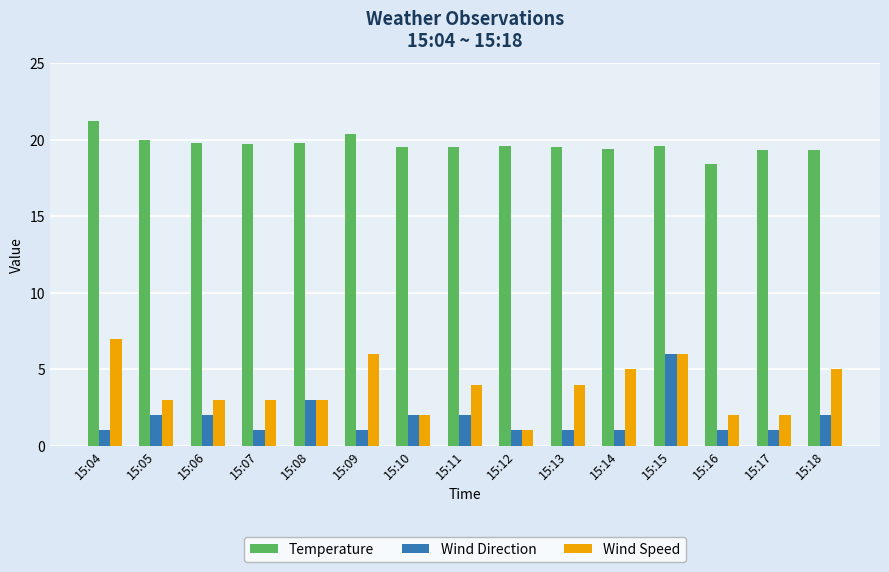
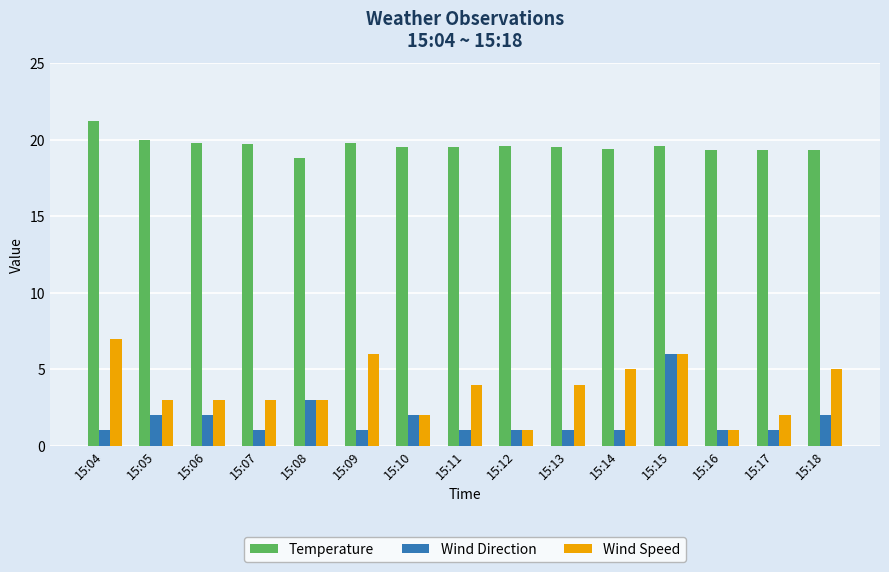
  {
    "Temperature": {
      "15:04": 21.2,
      "15:05": 20.0,
      "15:06": 19.8,
      "15:07": 19.7,
-     "15:08": 19.8,
-     "15:09": 20.4,
+     "15:08": 18.8,
+     "15:09": 19.8,
      "15:10": 19.5,
      "15:11": 19.5,
      "15:12": 19.6,
      "15:13": 19.5,
      "15:14": 19.4,
      "15:15": 19.6,
-     "15:16": 18.4,
+     "15:16": 19.3,
      "15:17": 19.3,
      "15:18": 19.3
    },
    "Wind Direction": {
      "15:04": 1,
      "15:05": 2,
      "15:06": 2,
      "15:07": 1,
      "15:08": 3,
      "15:09": 1,
      "15:10": 2,
-     "15:11": 2,
+     "15:11": 1,
      "15:12": 1,
      "15:13": 1,
      "15:14": 1,
      "15:15": 6,
      "15:16": 1,
      "15:17": 1,
      "15:18": 2
    },
    "Wind Speed": {
      "15:04": 7,
      "15:05": 3,
      "15:06": 3,
      "15:07": 3,
      "15:08": 3,
      "15:09": 6,
      "15:10": 2,
      "15:11": 4,
      "15:12": 1,
      "15:13": 4,
      "15:14": 5,
      "15:15": 6,
-     "15:16": 2,
+     "15:16": 1,
      "15:17": 2,
      "15:18": 5
    }
  }
